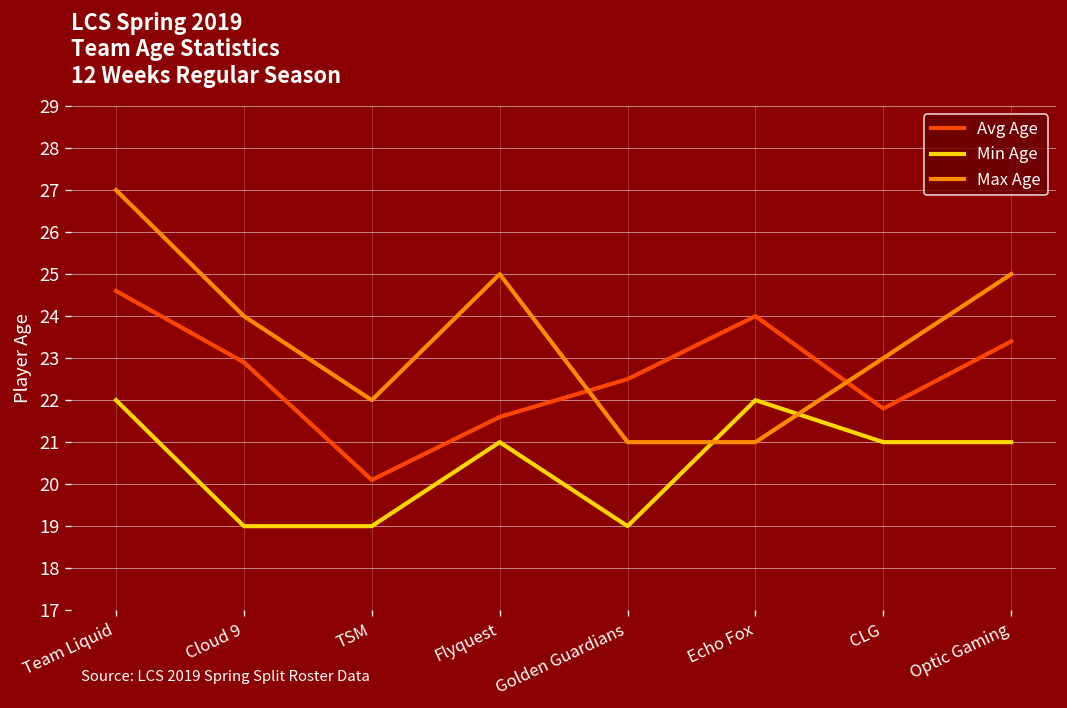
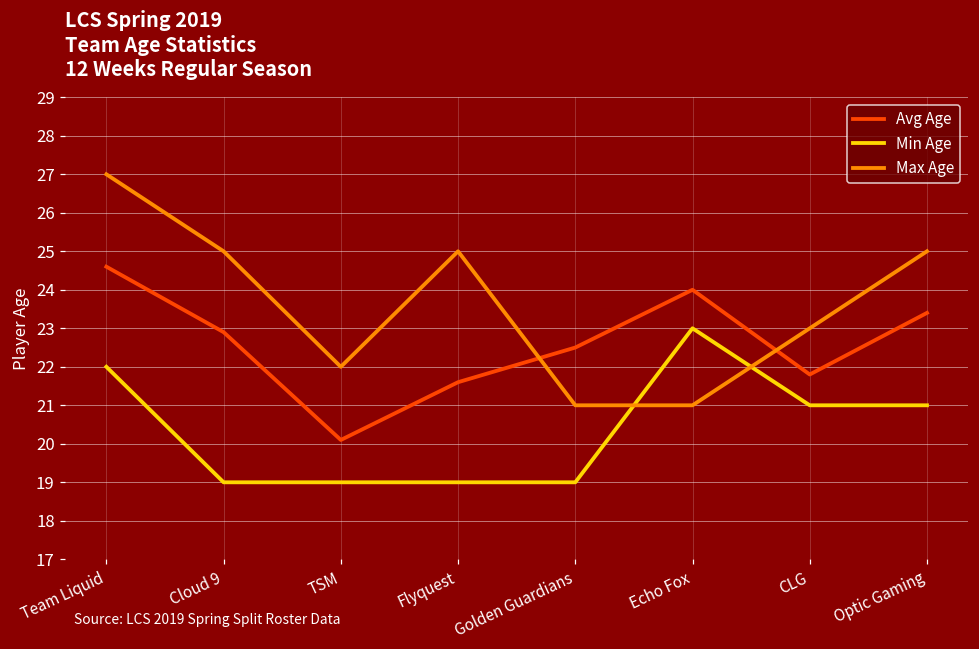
  {
    "Avg Age": {
      "Team Liquid": 24.6,
      "Cloud 9": 22.9,
      "TSM": 20.1,
      "Flyquest": 21.6,
      "Golden Guardians": 22.5,
      "Echo Fox": 24,
      "CLG": 21.8,
      "Optic Gaming": 23.4
    },
    "Min Age": {
      "Team Liquid": 22,
      "Cloud 9": 19,
      "TSM": 19,
-     "Flyquest": 21,
+     "Flyquest": 19,
      "Golden Guardians": 19,
-     "Echo Fox": 22,
+     "Echo Fox": 23,
      "CLG": 21,
      "Optic Gaming": 21
    },
    "Max Age": {
      "Team Liquid": 27,
-     "Cloud 9": 24,
+     "Cloud 9": 25,
      "TSM": 22,
      "Flyquest": 25,
      "Golden Guardians": 21,
      "Echo Fox": 21,
      "CLG": 23,
      "Optic Gaming": 25
    }
  }
